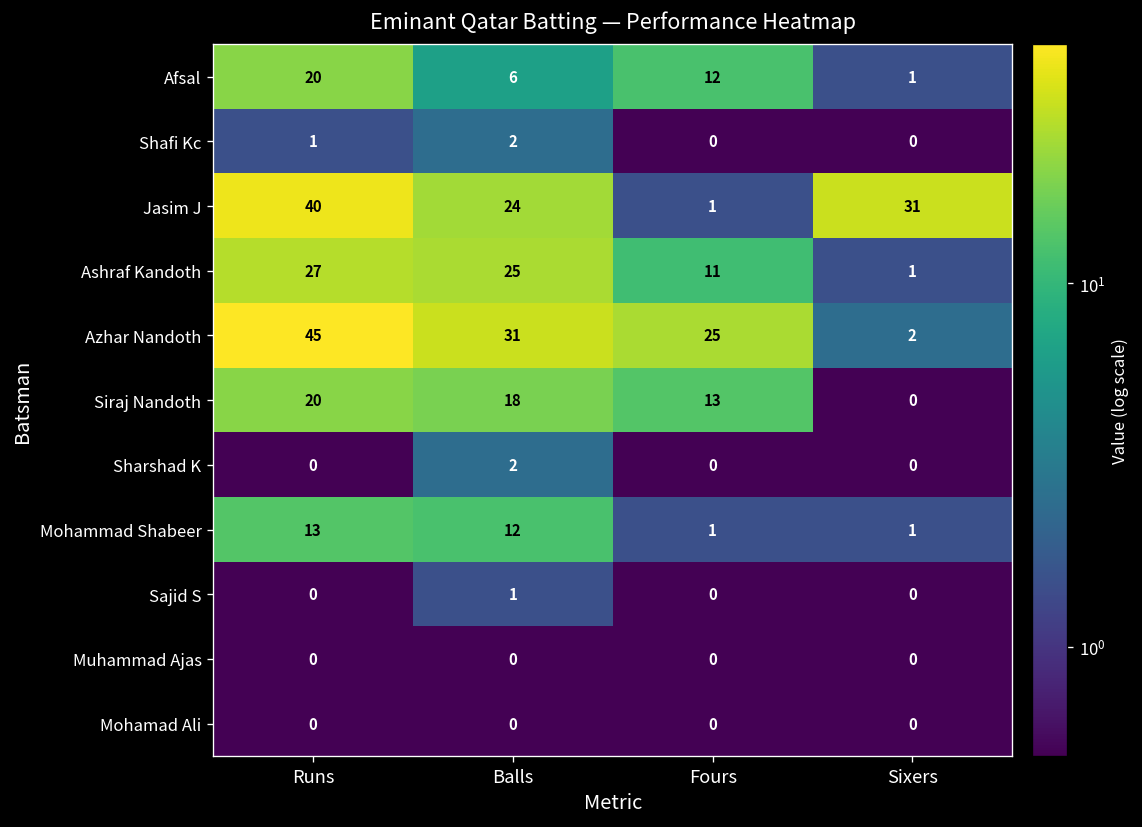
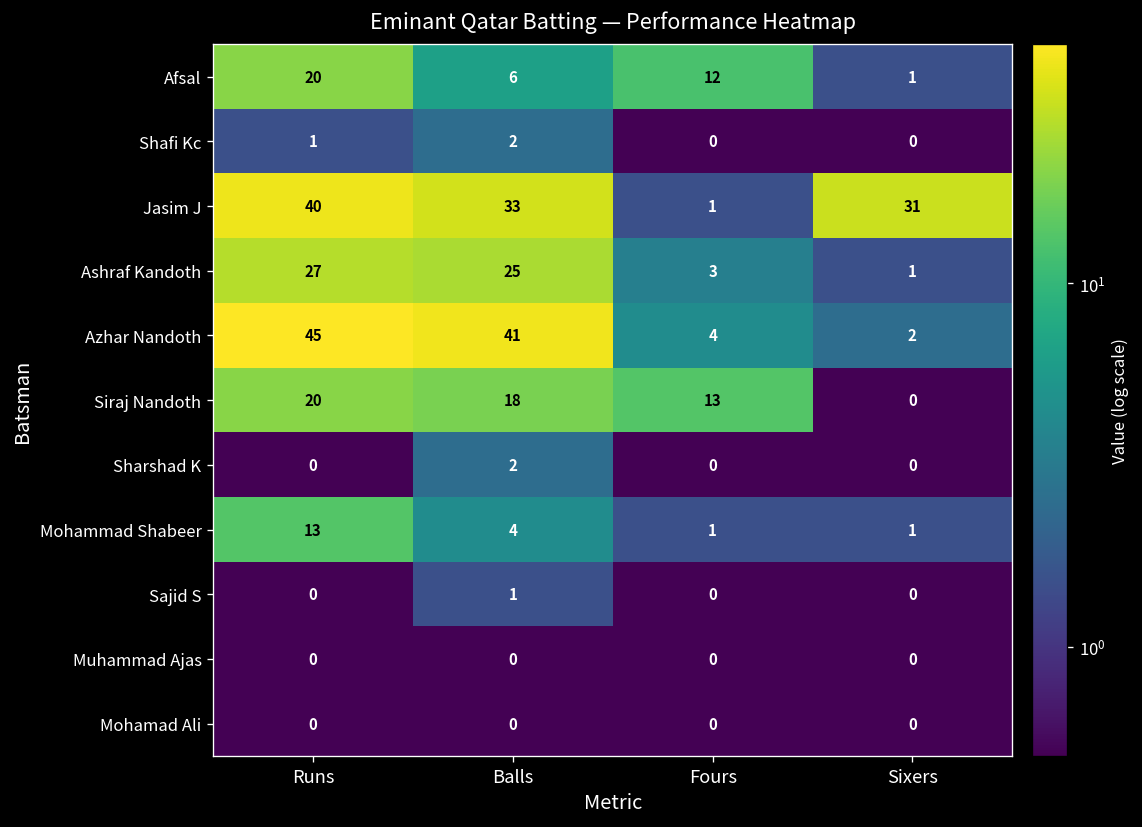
  {
    "Afsal": {
      "Runs": 20,
      "Balls": 6,
      "Fours": 12,
      "Sixers": 1
    },
    "Shafi Kc": {
      "Runs": 1,
      "Balls": 2,
      "Fours": 0,
      "Sixers": 0
    },
    "Jasim J": {
      "Runs": 40,
-     "Balls": 24,
+     "Balls": 33,
      "Fours": 1,
      "Sixers": 31
    },
    "Ashraf Kandoth": {
      "Runs": 27,
      "Balls": 25,
-     "Fours": 11,
+     "Fours": 3,
      "Sixers": 1
    },
    "Azhar Nandoth": {
      "Runs": 45,
-     "Balls": 31,
-     "Fours": 25,
+     "Balls": 41,
+     "Fours": 4,
      "Sixers": 2
    },
    "Siraj Nandoth": {
      "Runs": 20,
      "Balls": 18,
      "Fours": 13,
      "Sixers": 0
    },
    "Sharshad K": {
      "Runs": 0,
      "Balls": 2,
      "Fours": 0,
      "Sixers": 0
    },
    "Mohammad Shabeer": {
      "Runs": 13,
-     "Balls": 12,
+     "Balls": 4,
      "Fours": 1,
      "Sixers": 1
    },
    "Sajid S": {
      "Runs": 0,
      "Balls": 1,
      "Fours": 0,
      "Sixers": 0
    },
    "Muhammad Ajas": {
      "Runs": 0,
      "Balls": 0,
      "Fours": 0,
      "Sixers": 0
    },
    "Mohamad Ali": {
      "Runs": 0,
      "Balls": 0,
      "Fours": 0,
      "Sixers": 0
    }
  }
